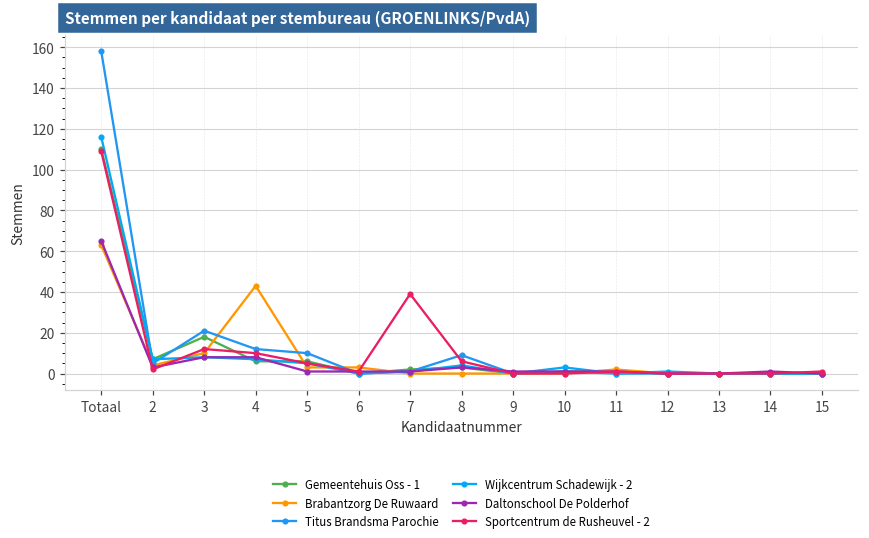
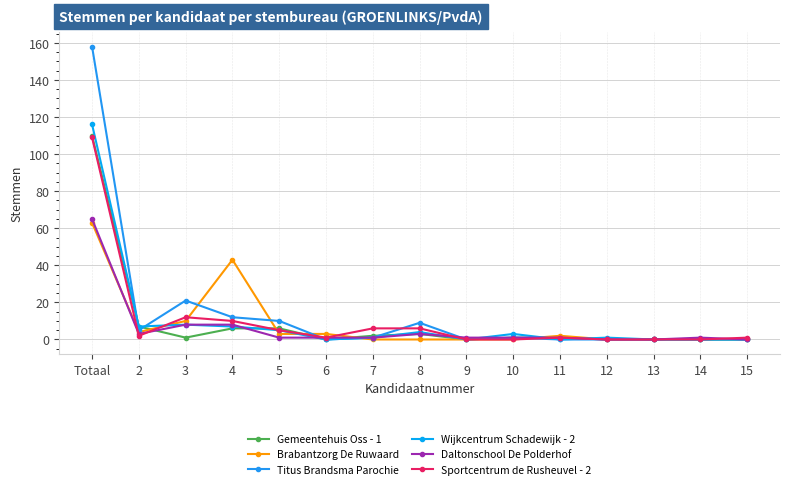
  {
    "Gemeentehuis Oss - 1": {
-     "3": 18
+     "3": 1
    },
    "Brabantzorg De Ruwaard": {
      "Totaal": 63,
      "3": 10,
      "4": 43,
      "5": 3,
      "6": 3,
      "8": 0
    },
    "Daltonschool De Polderhof": {
      "Totaal": 65,
      "5": 1
    },
    "Sportcentrum de Rusheuvel - 2": {
      "3": 12,
      "4": 10,
-     "7": 39,
+     "7": 6,
      "8": 6
    }
  }
